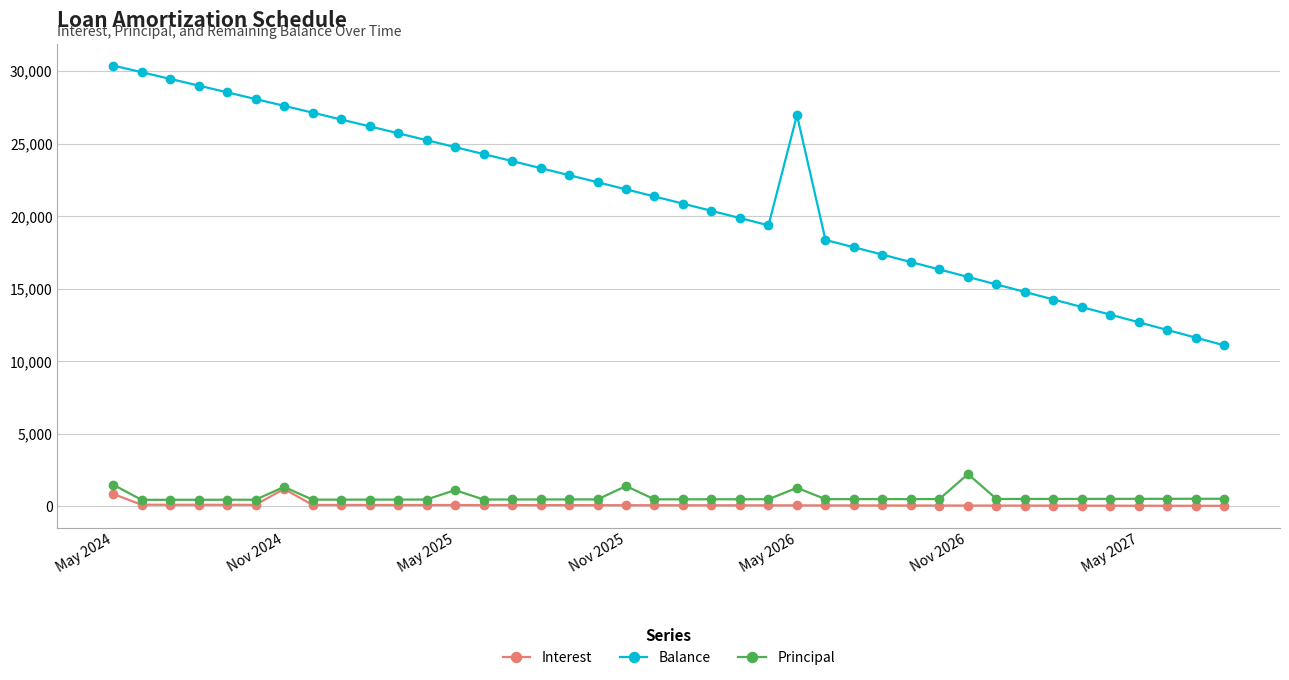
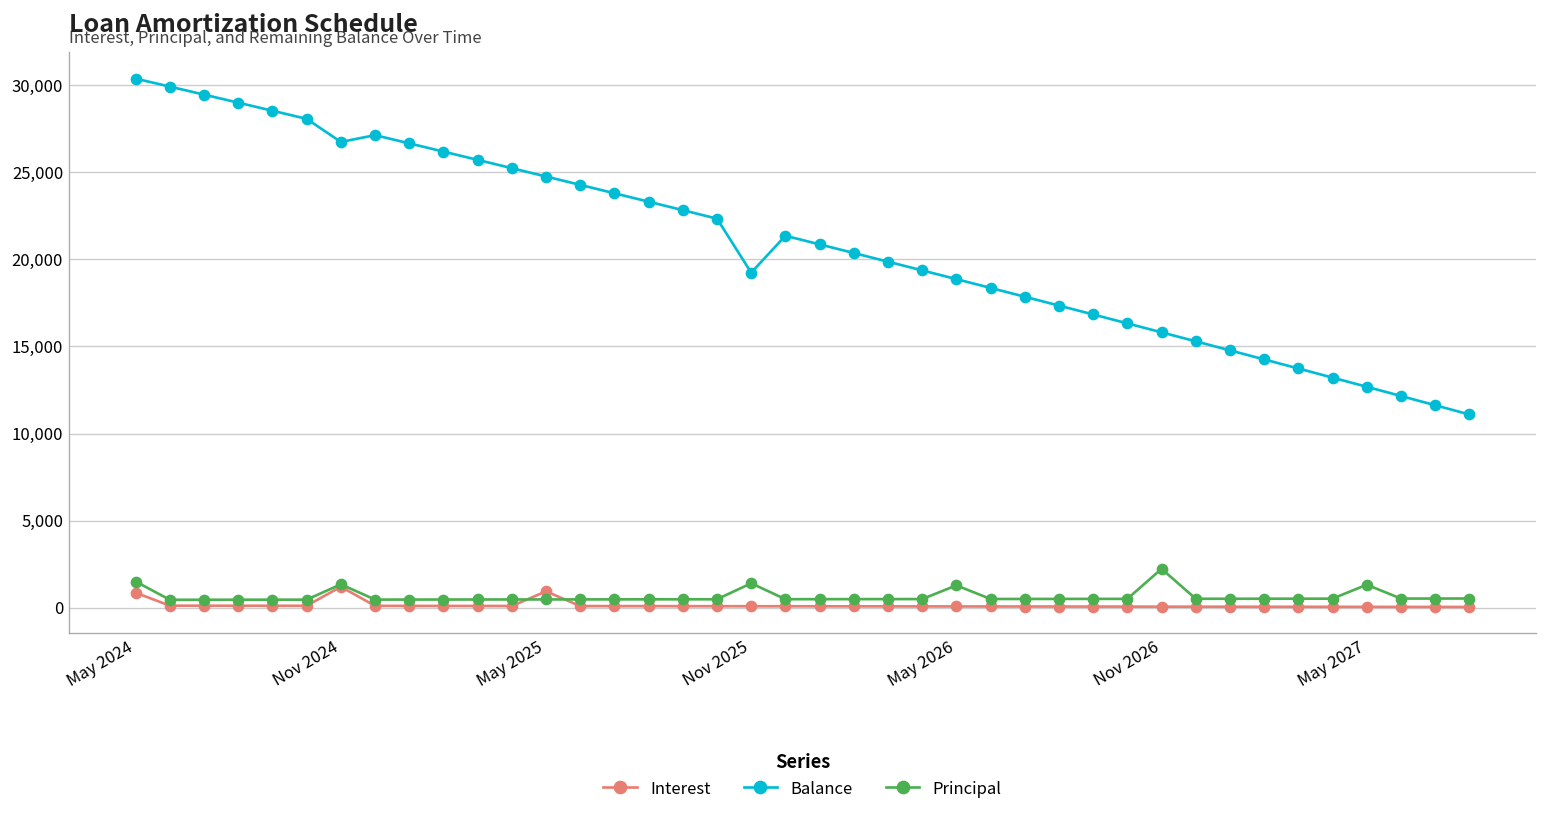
  {
    "Interest": {
      "May 2024": "900",
-     "May 2025": "100",
+     "May 2025": "900",
      "Nov 2025": "100",
      "May 2026": "100",
      "Nov 2026": "100",
      "May 2027": "100"
    },
    "Balance": {
      "May 2024": "30,400",
-     "Nov 2024": "27,600",
+     "Nov 2024": "26,700",
      "May 2025": "24,800",
-     "Nov 2025": "21,800",
-     "May 2026": "27,000",
+     "Nov 2025": "19,200",
+     "May 2026": "18,900",
      "Nov 2026": "15,800",
      "May 2027": "12,700"
    },
    "Principal": {
      "May 2024": "1,500",
-     "May 2025": "1,100",
+     "May 2025": "500",
      "Nov 2025": "1,400",
      "May 2026": "1,300",
      "Nov 2026": "2,200",
-     "May 2027": "500"
+     "May 2027": "1,300"
    }
  }
